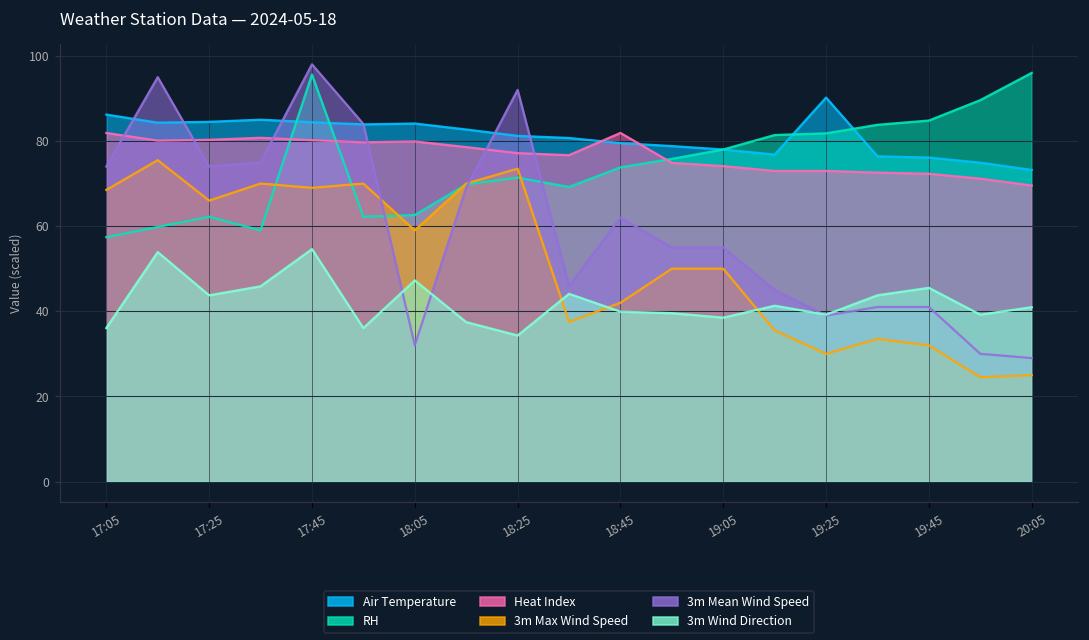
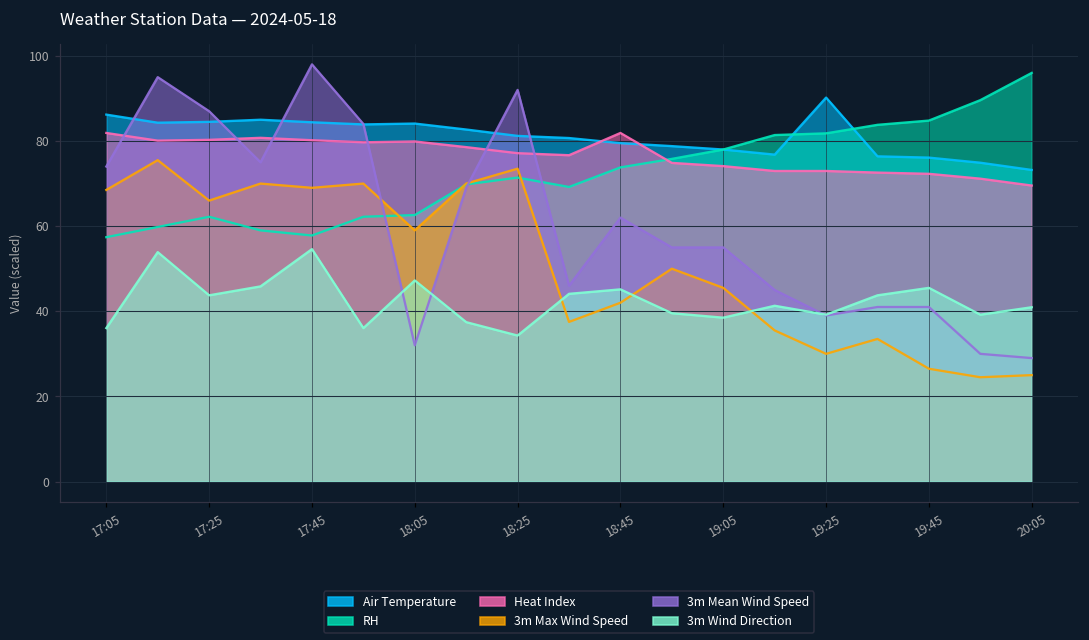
  {
    "Air Temperature": {
      "17:05": 86,
      "17:25": 85,
      "17:45": 84,
      "18:05": 84,
      "18:25": 81,
      "18:45": 80,
      "19:25": 90,
      "19:45": 76,
      "20:05": 73
    },
    "RH": {
      "17:05": 57,
      "17:25": 62,
-     "17:45": 96,
+     "17:45": 58,
      "18:05": 63,
      "18:25": 71,
      "18:45": 74,
      "19:25": 82,
      "19:45": 85,
      "20:05": 96
    },
    "Heat Index": {
      "17:05": 82,
      "17:25": 80,
      "17:45": 80,
      "18:05": 80,
      "18:25": 77,
      "18:45": 82,
      "19:05": 74,
      "19:25": 73,
      "19:45": 72,
      "20:05": 70
    },
    "3m Max Wind Speed": {
      "17:05": 69,
      "17:25": 66,
      "17:45": 69,
      "18:05": 59,
      "18:25": 74,
      "18:45": 42,
-     "19:05": 50,
+     "19:05": 46,
      "19:25": 30,
-     "19:45": 32,
+     "19:45": 27,
      "20:05": 25
    },
    "3m Mean Wind Speed": {
      "17:05": 74,
-     "17:25": 74,
+     "17:25": 87,
      "17:45": 98,
      "18:05": 32,
      "18:25": 92,
      "18:45": 62,
      "19:05": 55,
      "19:45": 41,
      "20:05": 29
    },
    "3m Wind Direction": {
      "17:05": 36,
      "17:25": 44,
      "17:45": 55,
      "18:05": 47,
      "18:25": 34,
-     "18:45": 40,
+     "18:45": 45,
      "19:05": 39,
      "19:45": 46,
      "20:05": 41
    }
  }
